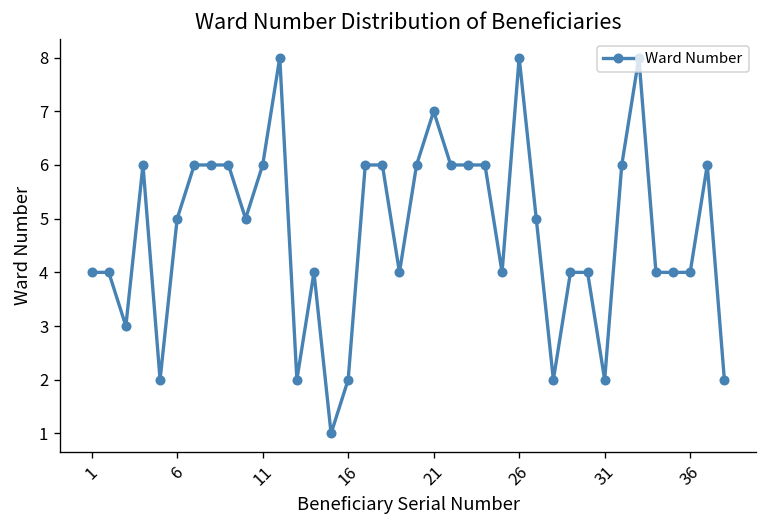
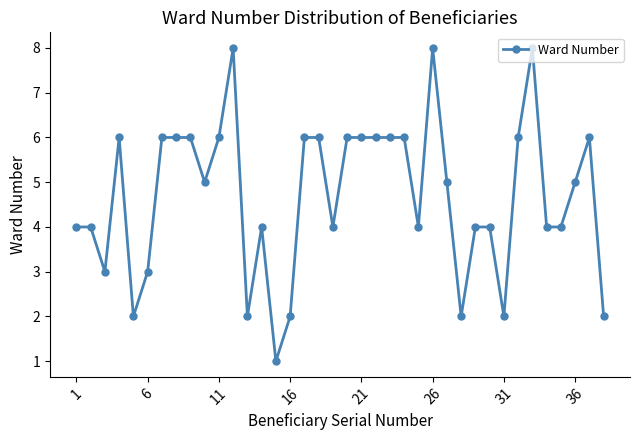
  {
    "1": 4,
-   "6": 5,
+   "6": 3,
    "11": 6,
    "16": 2,
-   "21": 7,
+   "21": 6,
    "26": 8,
    "31": 2,
-   "36": 4
+   "36": 5
  }
